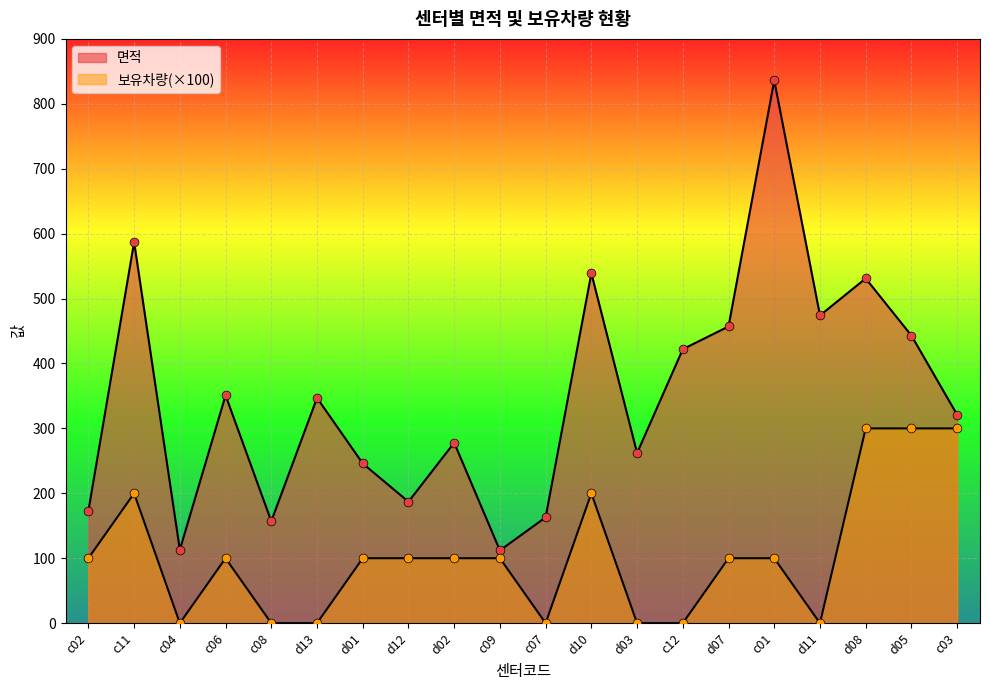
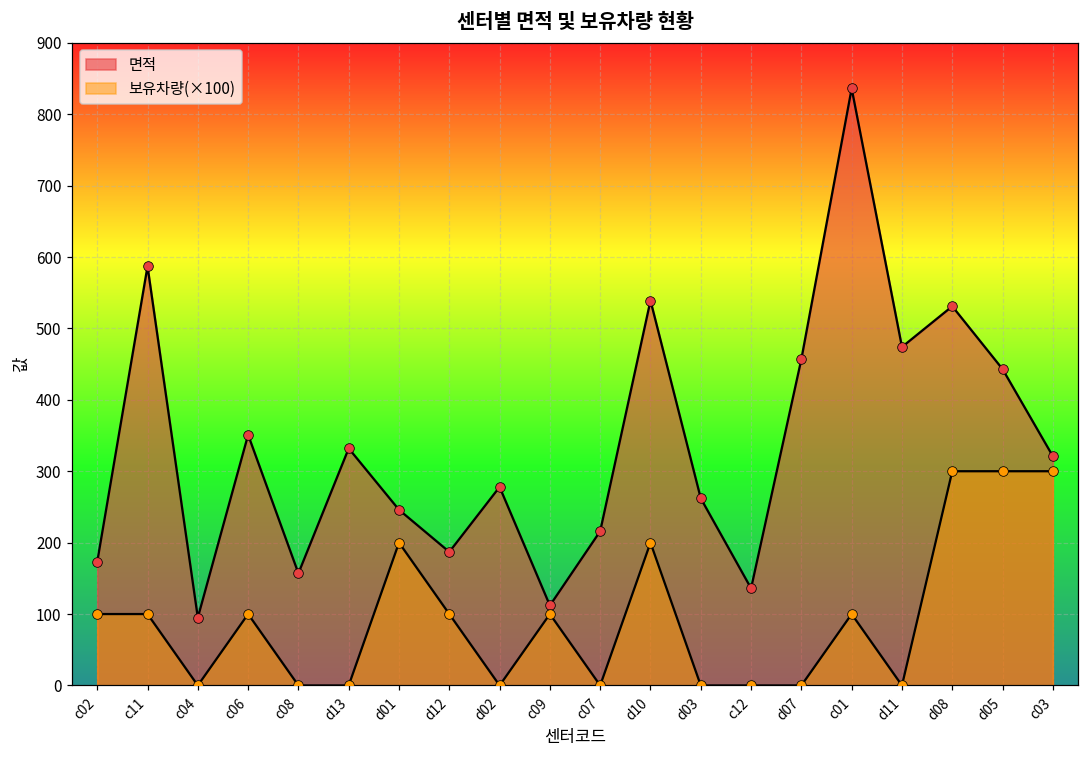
  {
    "면적": {
      "c02": 170,
      "c11": 590,
-     "c04": 110,
+     "c04": 100,
      "c06": 350,
      "c08": 160,
-     "d13": 350,
+     "d13": 330,
      "d01": 250,
      "d12": 190,
      "d02": 280,
      "c09": 110,
-     "c07": 160,
+     "c07": 220,
      "d10": 540,
      "d03": 260,
-     "c12": 420,
+     "c12": 140,
      "d07": 460,
      "c01": 840,
      "d11": 470,
      "d08": 530,
      "d05": 440,
      "c03": 320
    },
    "보유차량(×100)": {
      "c02": 100,
-     "c11": 200,
+     "c11": 100,
      "c04": 0,
      "c06": 100,
      "c08": 0,
      "d13": 0,
-     "d01": 100,
+     "d01": 200,
      "d12": 100,
-     "d02": 100,
+     "d02": 0,
      "c09": 100,
      "c07": 0,
      "d10": 200,
      "d03": 0,
      "c12": 0,
-     "d07": 100,
+     "d07": 0,
      "c01": 100,
      "d11": 0,
      "d08": 300,
      "d05": 300,
      "c03": 300
    }
  }
